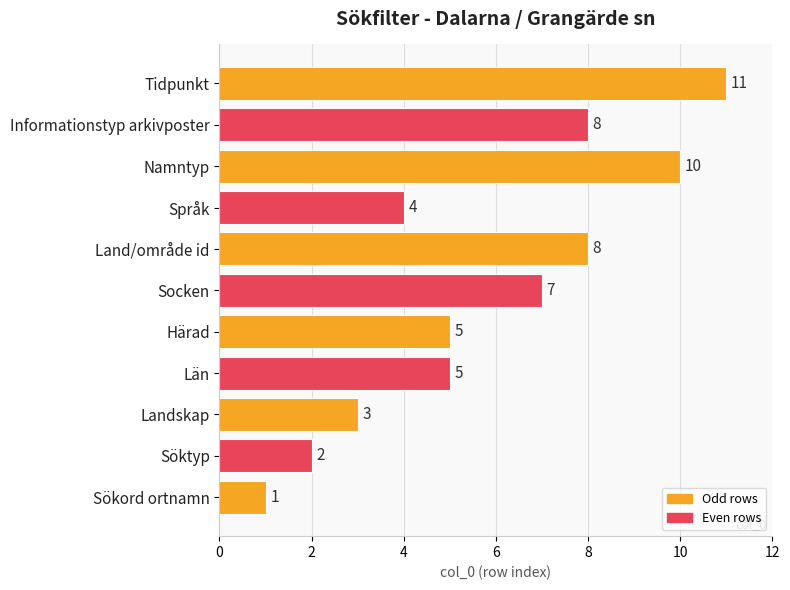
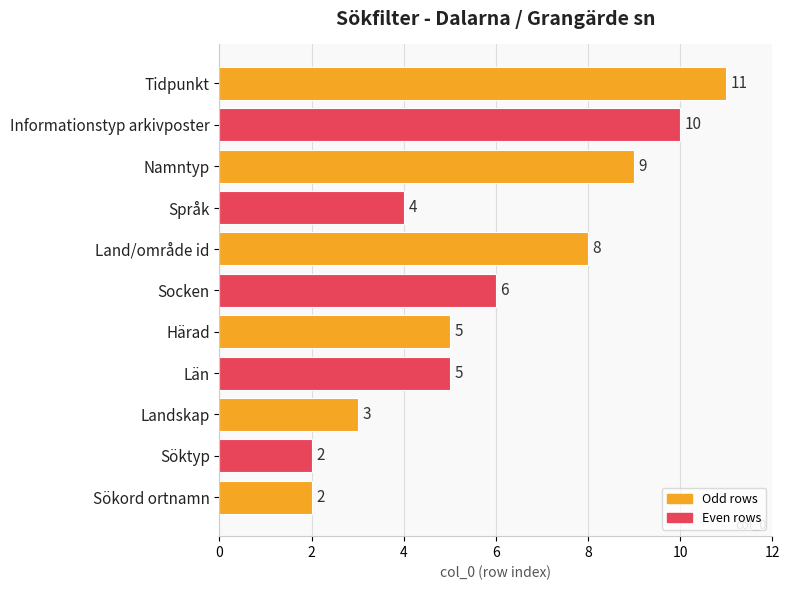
  {
    "Tidpunkt": 11,
-   "Informationstyp arkivposter": 8,
-   "Namntyp": 10,
+   "Informationstyp arkivposter": 10,
+   "Namntyp": 9,
    "Språk": 4,
    "Land/område id": 8,
-   "Socken": 7,
+   "Socken": 6,
    "Härad": 5,
    "Län": 5,
    "Landskap": 3,
    "Söktyp": 2,
-   "Sökord ortnamn": 1
+   "Sökord ortnamn": 2
  }
